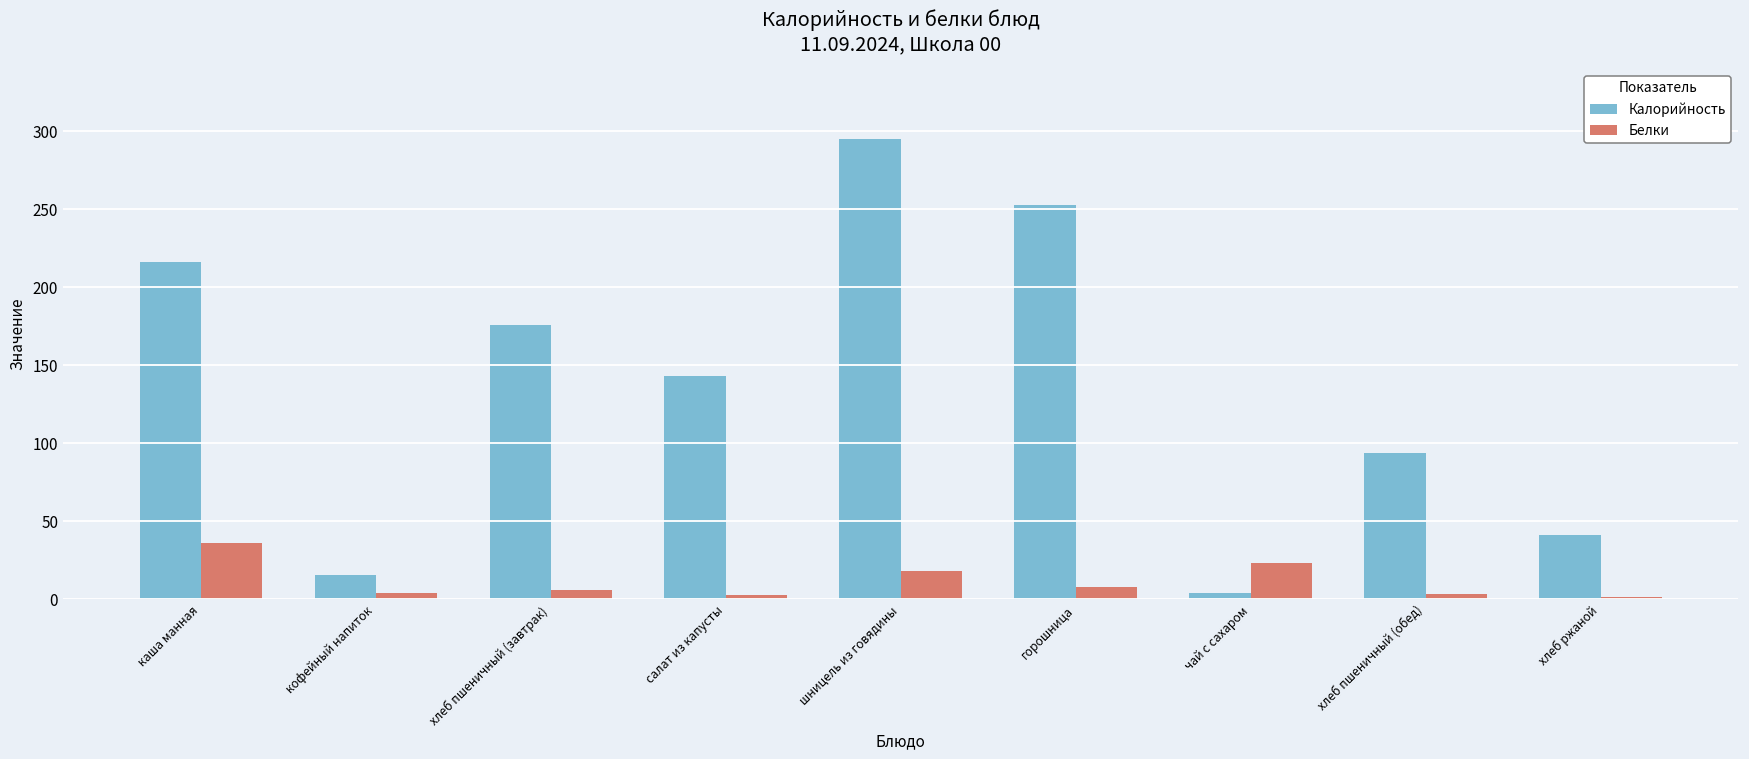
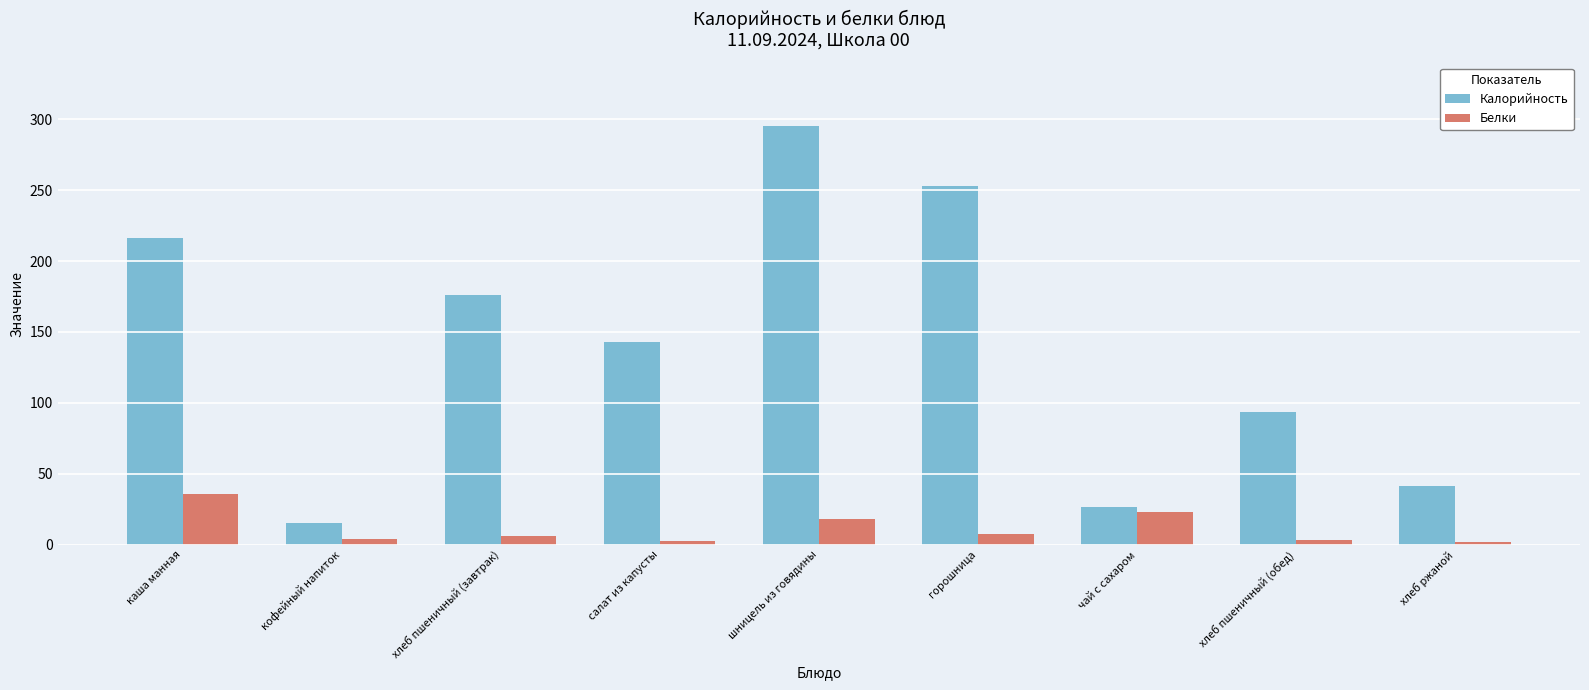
  {
    "Калорийность": {
      "каша манная": 216,
      "кофейный напиток": 15,
      "хлеб пшеничный (завтрак)": 176,
      "салат из капусты": 143,
      "шницель из говядины": 295,
      "горошница": 253,
-     "чай с сахаром": 4,
+     "чай с сахаром": 27,
      "хлеб пшеничный (обед)": 94,
      "хлеб ржаной": 41
    },
    "Белки": {
      "каша манная": 36,
      "кофейный напиток": 4,
      "хлеб пшеничный (завтрак)": 6,
      "салат из капусты": 3,
      "шницель из говядины": 18,
      "горошница": 8,
      "чай с сахаром": 23,
      "хлеб пшеничный (обед)": 3
    }
  }
